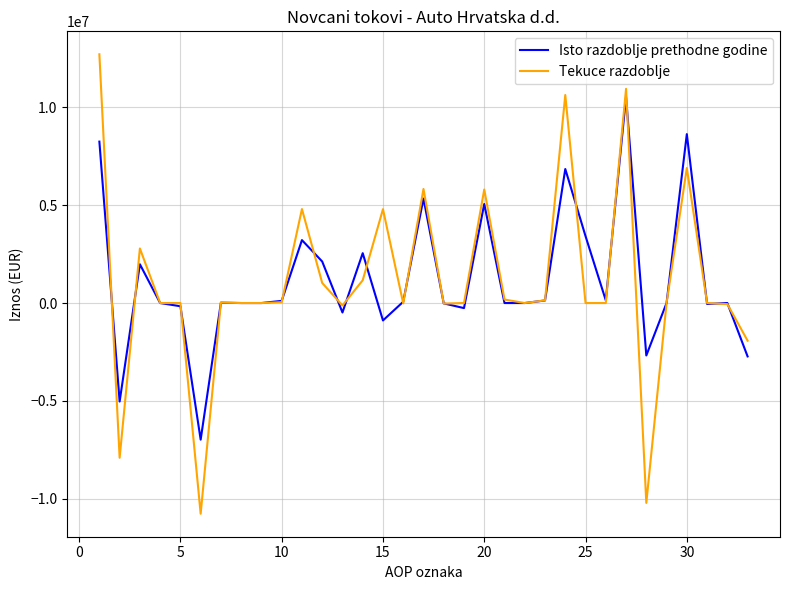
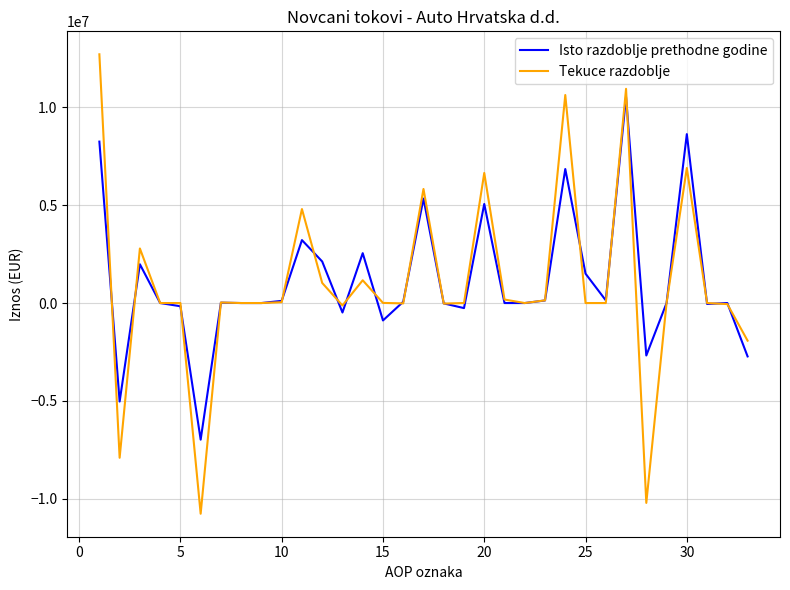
  {
    "Isto razdoblje prethodne godine": {
      "5": -200000,
      "15": -900000,
      "20": 5100000,
-     "25": 3400000,
+     "25": 1500000,
      "30": 8600000
    },
    "Tekuce razdoblje": {
      "5": 0,
-     "15": 4800000,
-     "20": 5800000,
+     "15": 0,
+     "20": 6600000,
      "25": 0,
      "30": 6900000
    }
  }
